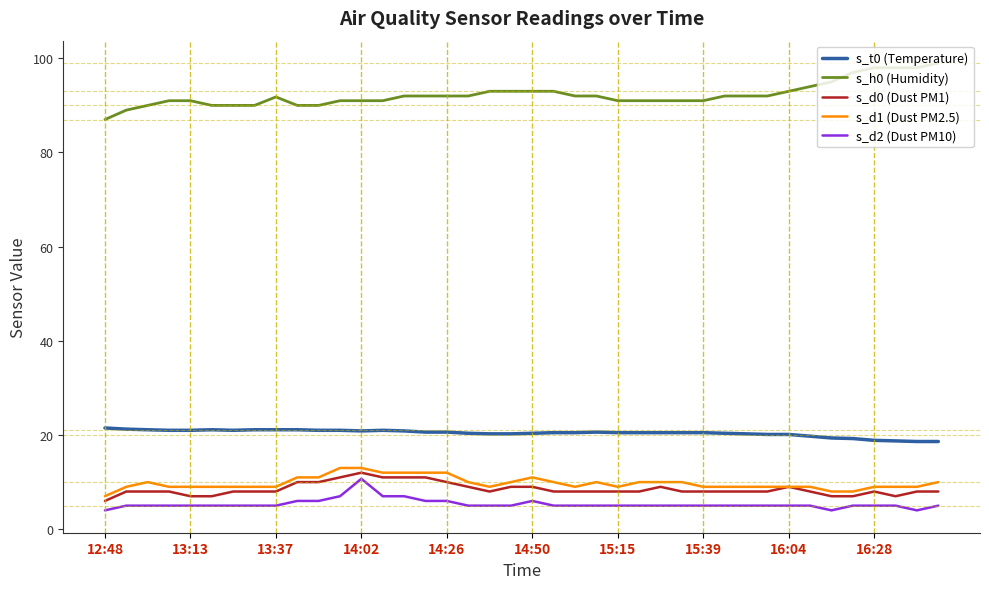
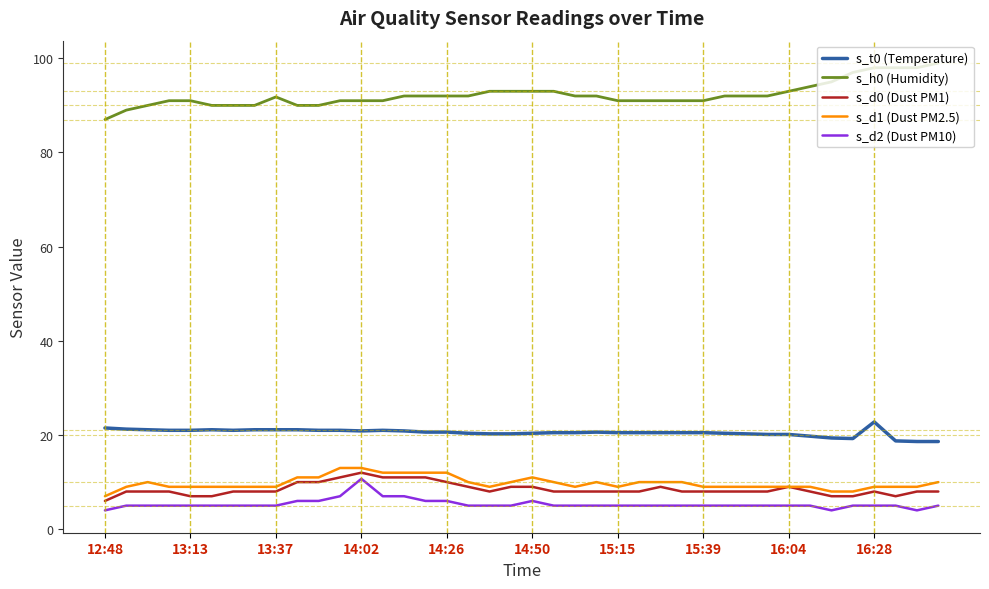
  {
    "s_t0 (Temperature)": {
      "12:48": 22,
      "13:13": 21,
      "13:37": 21,
      "14:02": 21,
      "14:26": 21,
      "14:50": 20,
      "15:15": 21,
      "15:39": 21,
      "16:04": 20,
-     "16:28": 19
+     "16:28": 23
    },
    "s_h0 (Humidity)": {
      "12:48": 87,
      "13:13": 91,
      "13:37": 92,
      "14:02": 91,
      "14:26": 92,
      "14:50": 93,
      "15:15": 91,
      "15:39": 91,
      "16:04": 93
    },
    "s_d0 (Dust PM1)": {
      "12:48": 6,
      "13:13": 7,
      "13:37": 8,
      "14:02": 12,
      "14:26": 10,
      "14:50": 9,
      "15:15": 8,
      "15:39": 8,
      "16:28": 8
    },
    "s_d1 (Dust PM2.5)": {
      "12:48": 7,
      "13:13": 9,
      "13:37": 9,
      "14:02": 13,
      "14:26": 12,
      "14:50": 11,
      "15:15": 9,
      "15:39": 9,
      "16:28": 9
    },
    "s_d2 (Dust PM10)": {
      "12:48": 4,
      "13:13": 5,
      "13:37": 5,
      "14:02": 11,
      "14:26": 6,
      "14:50": 6,
      "15:15": 5,
      "15:39": 5,
      "16:04": 5,
      "16:28": 5
    }
  }
